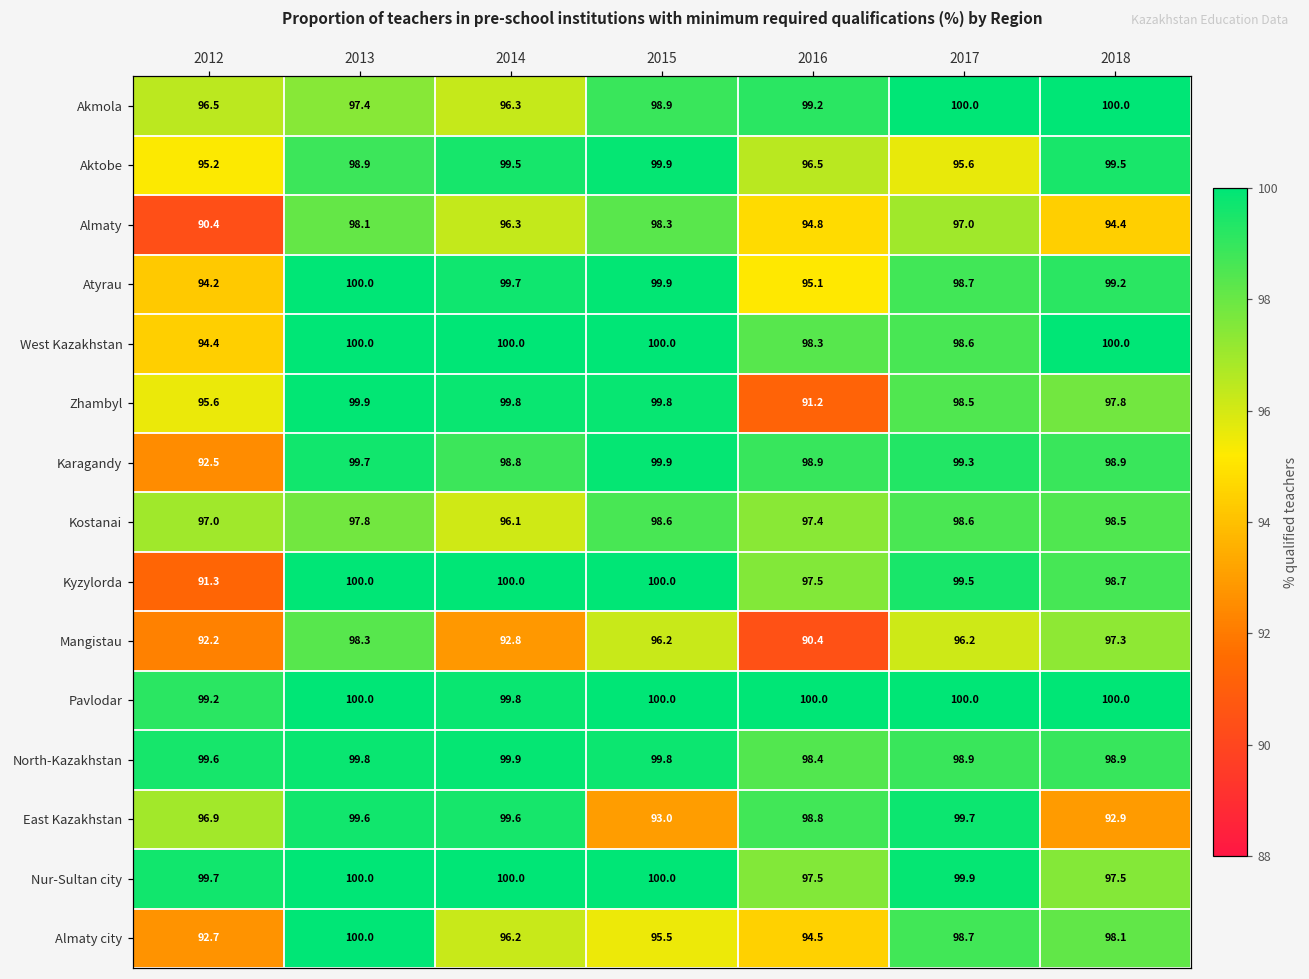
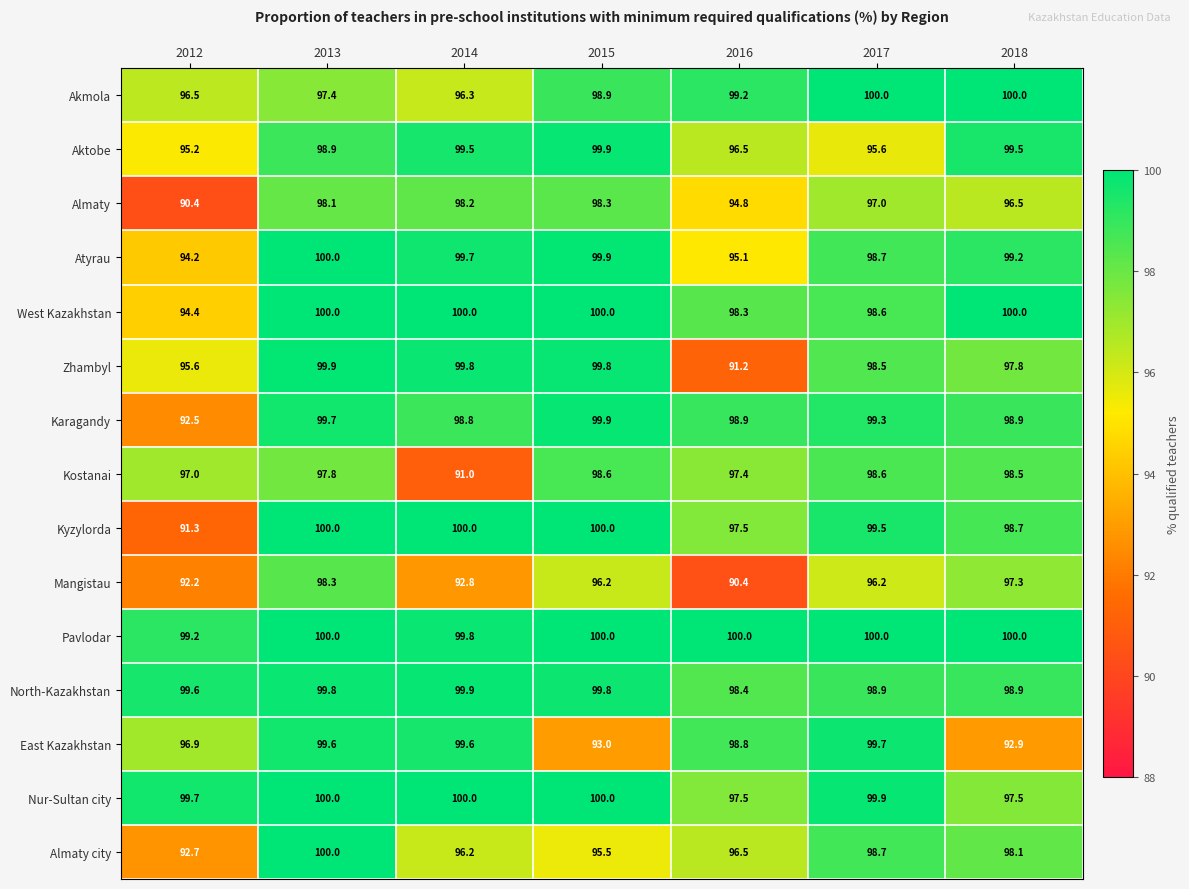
  {
    "Akmola": {
      "2012": 96.5,
      "2013": 97.4,
      "2014": 96.3,
      "2015": 98.9,
      "2016": 99.2,
      "2017": 100.0,
      "2018": 100.0
    },
    "Aktobe": {
      "2012": 95.2,
      "2013": 98.9,
      "2014": 99.5,
      "2015": 99.9,
      "2016": 96.5,
      "2017": 95.6,
      "2018": 99.5
    },
    "Almaty": {
      "2012": 90.4,
      "2013": 98.1,
-     "2014": 96.3,
+     "2014": 98.2,
      "2015": 98.3,
      "2016": 94.8,
      "2017": 97.0,
-     "2018": 94.4
+     "2018": 96.5
    },
    "Atyrau": {
      "2012": 94.2,
      "2013": 100.0,
      "2014": 99.7,
      "2015": 99.9,
      "2016": 95.1,
      "2017": 98.7,
      "2018": 99.2
    },
    "West Kazakhstan": {
      "2012": 94.4,
      "2013": 100.0,
      "2014": 100.0,
      "2015": 100.0,
      "2016": 98.3,
      "2017": 98.6,
      "2018": 100.0
    },
    "Zhambyl": {
      "2012": 95.6,
      "2013": 99.9,
      "2014": 99.8,
      "2015": 99.8,
      "2016": 91.2,
      "2017": 98.5,
      "2018": 97.8
    },
    "Karagandy": {
      "2012": 92.5,
      "2013": 99.7,
      "2014": 98.8,
      "2015": 99.9,
      "2016": 98.9,
      "2017": 99.3,
      "2018": 98.9
    },
    "Kostanai": {
      "2012": 97.0,
      "2013": 97.8,
-     "2014": 96.1,
+     "2014": 91.0,
      "2015": 98.6,
      "2016": 97.4,
      "2017": 98.6,
      "2018": 98.5
    },
    "Kyzylorda": {
      "2012": 91.3,
      "2013": 100.0,
      "2014": 100.0,
      "2015": 100.0,
      "2016": 97.5,
      "2017": 99.5,
      "2018": 98.7
    },
    "Mangistau": {
      "2012": 92.2,
      "2013": 98.3,
      "2014": 92.8,
      "2015": 96.2,
      "2016": 90.4,
      "2017": 96.2,
      "2018": 97.3
    },
    "Pavlodar": {
      "2012": 99.2,
      "2013": 100.0,
      "2014": 99.8,
      "2015": 100.0,
      "2016": 100.0,
      "2017": 100.0,
      "2018": 100.0
    },
    "North-Kazakhstan": {
      "2012": 99.6,
      "2013": 99.8,
      "2014": 99.9,
      "2015": 99.8,
      "2016": 98.4,
      "2017": 98.9,
      "2018": 98.9
    },
    "East Kazakhstan": {
      "2012": 96.9,
      "2013": 99.6,
      "2014": 99.6,
      "2015": 93.0,
      "2016": 98.8,
      "2017": 99.7,
      "2018": 92.9
    },
    "Nur-Sultan city": {
      "2012": 99.7,
      "2013": 100.0,
      "2014": 100.0,
      "2015": 100.0,
      "2016": 97.5,
      "2017": 99.9,
      "2018": 97.5
    },
    "Almaty city": {
      "2012": 92.7,
      "2013": 100.0,
      "2014": 96.2,
      "2015": 95.5,
-     "2016": 94.5,
+     "2016": 96.5,
      "2017": 98.7,
      "2018": 98.1
    }
  }
